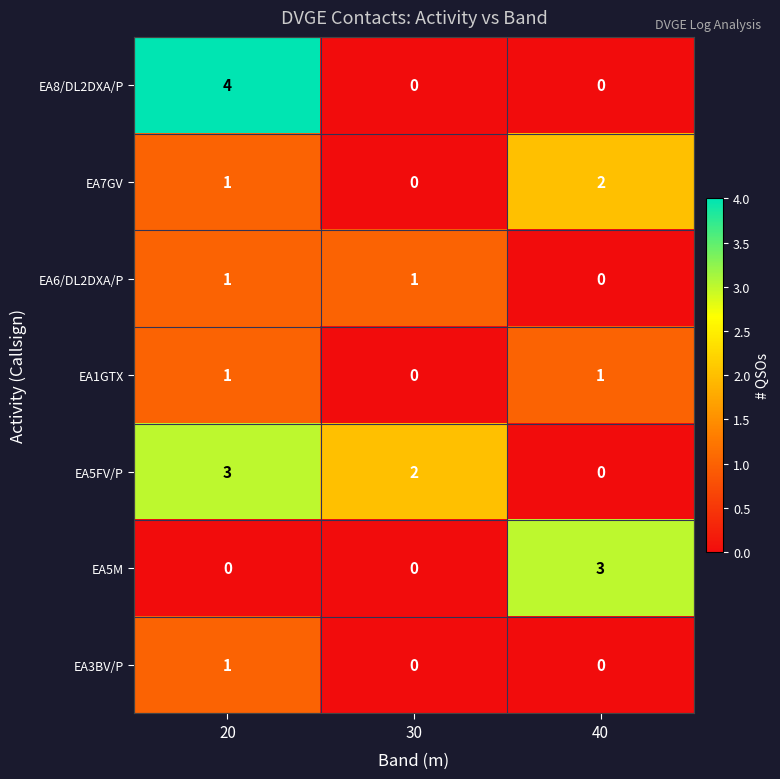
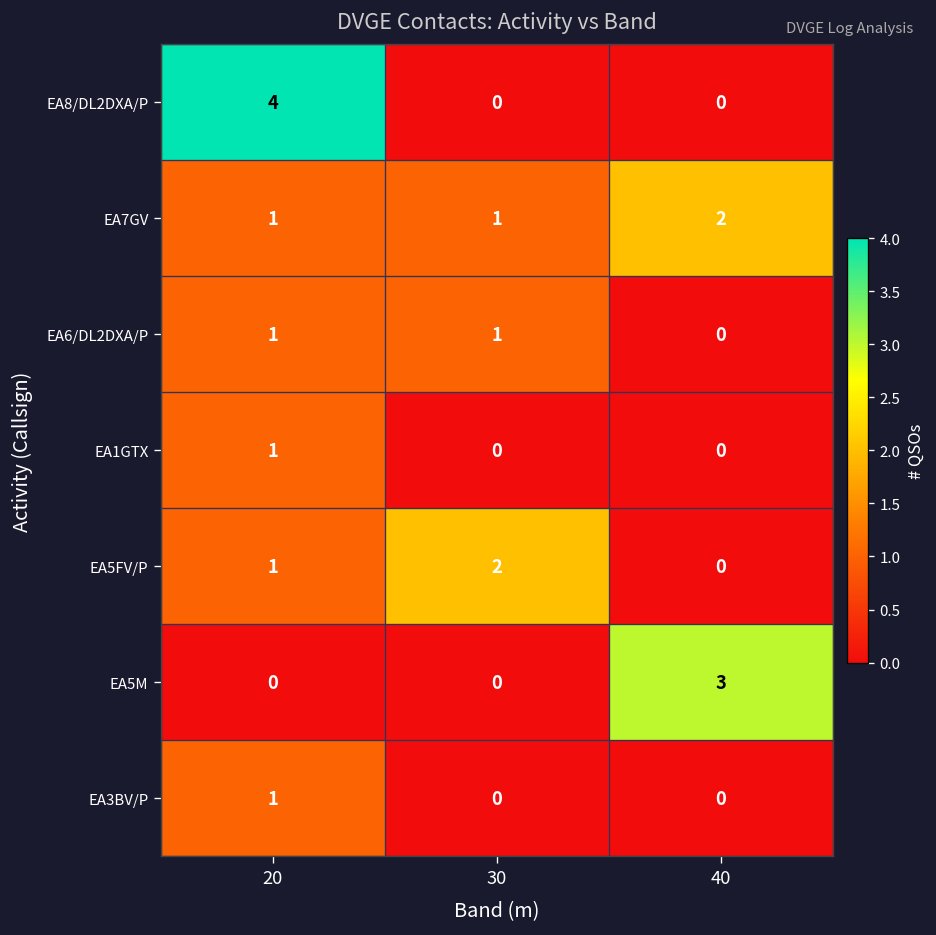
  {
    "EA8/DL2DXA/P": {
      "20": 4,
      "30": 0,
      "40": 0
    },
    "EA7GV": {
      "20": 1,
-     "30": 0,
+     "30": 1,
      "40": 2
    },
    "EA6/DL2DXA/P": {
      "20": 1,
      "30": 1,
      "40": 0
    },
    "EA1GTX": {
      "20": 1,
      "30": 0,
-     "40": 1
+     "40": 0
    },
    "EA5FV/P": {
-     "20": 3,
+     "20": 1,
      "30": 2,
      "40": 0
    },
    "EA5M": {
      "20": 0,
      "30": 0,
      "40": 3
    },
    "EA3BV/P": {
      "20": 1,
      "30": 0,
      "40": 0
    }
  }
